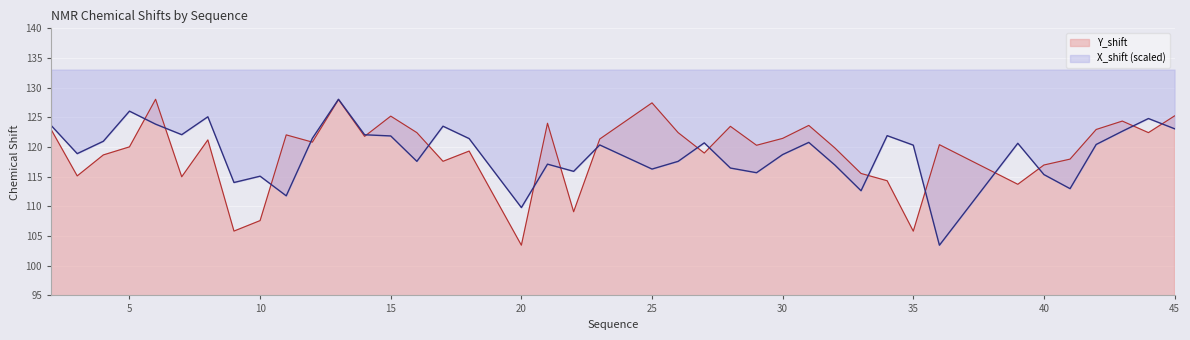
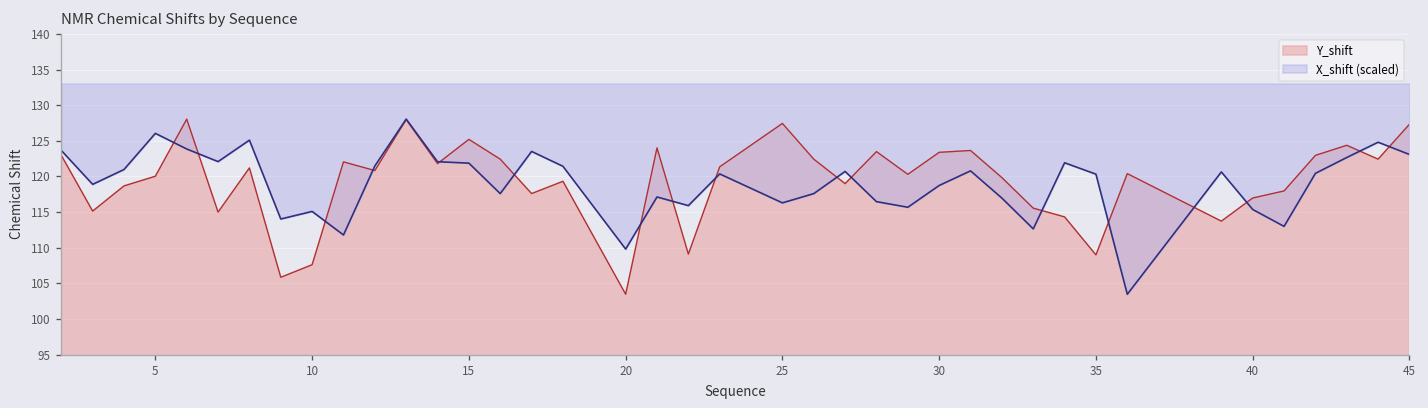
  {
    "Y_shift": {
      "5": 120,
      "10": 108,
      "15": 125,
      "20": 103,
      "25": 127,
-     "30": 121,
-     "35": 106,
+     "30": 123,
+     "35": 109,
      "40": 117,
-     "45": 125
+     "45": 127
    }
  }
